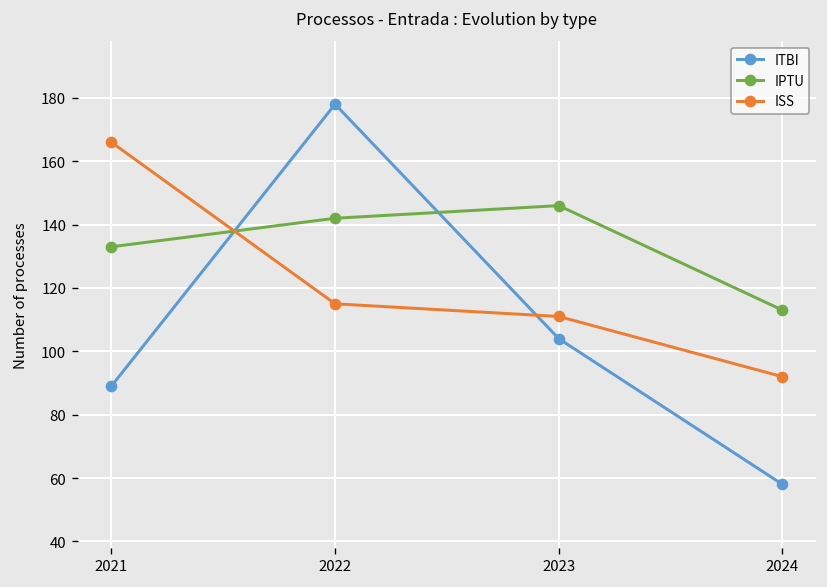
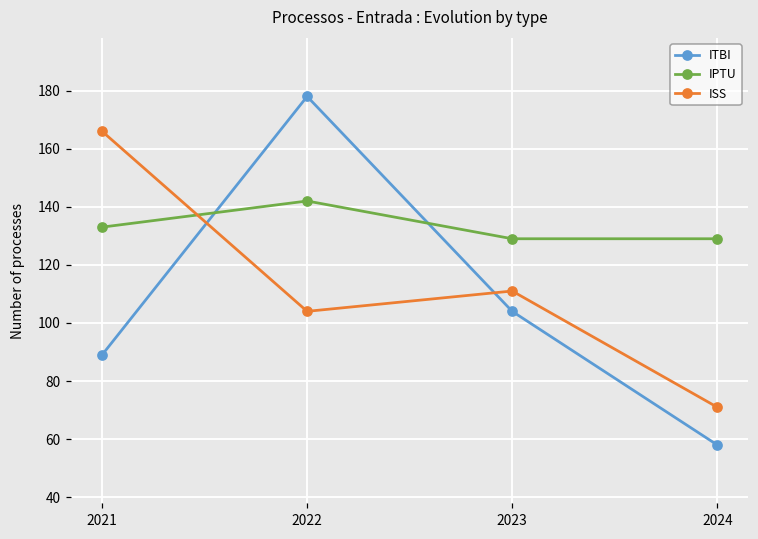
  {
    "ITBI": {
      "2021": 89,
      "2022": 178,
      "2023": 104,
      "2024": 58
    },
    "IPTU": {
      "2021": 133,
      "2022": 142,
-     "2023": 146,
-     "2024": 113
+     "2023": 129,
+     "2024": 129
    },
    "ISS": {
      "2021": 166,
-     "2022": 115,
+     "2022": 104,
      "2023": 111,
-     "2024": 92
+     "2024": 71
    }
  }
